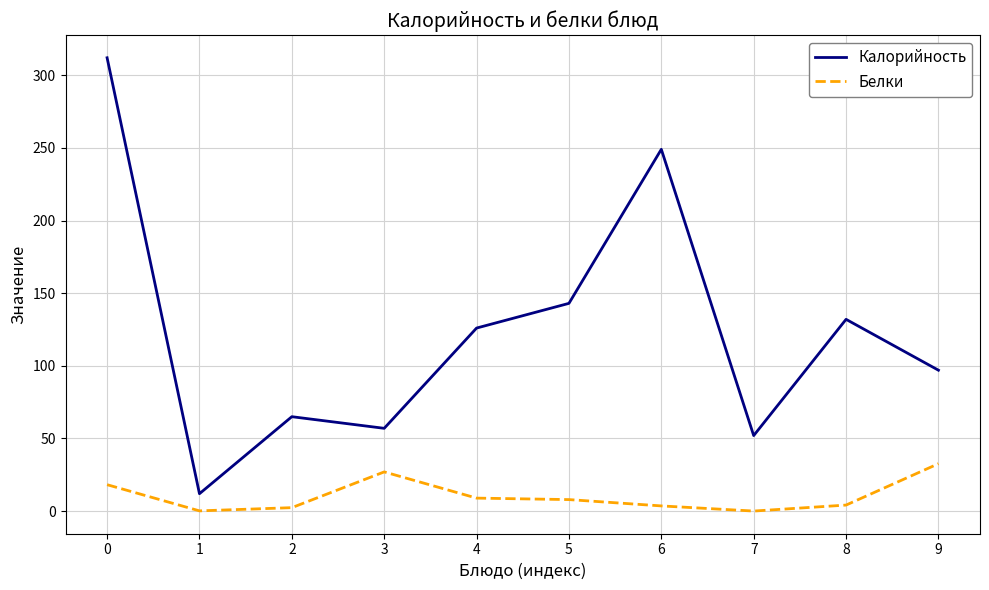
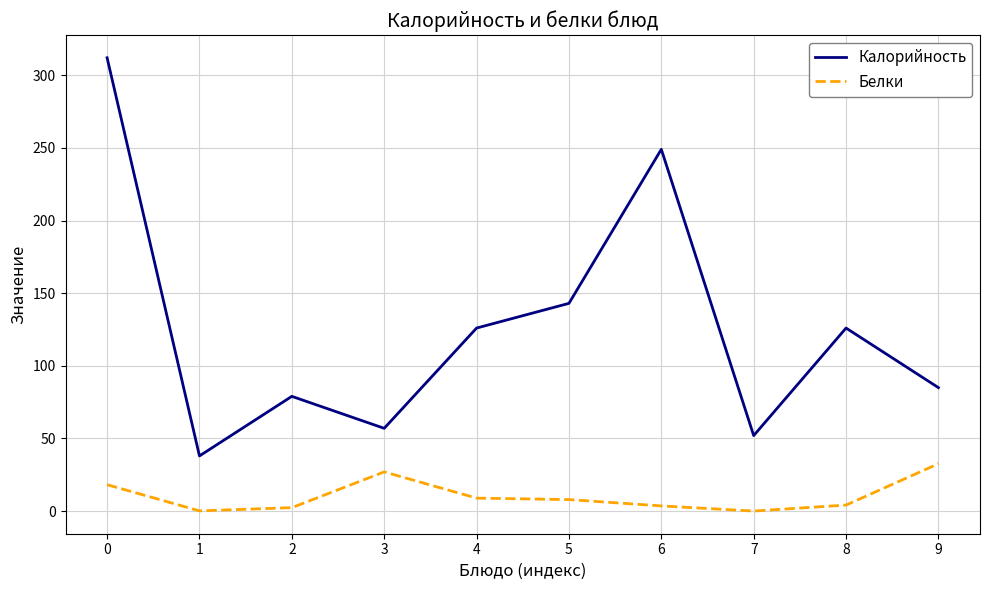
  {
    "Калорийность": {
      "0": 312,
-     "1": 12,
-     "2": 65,
+     "1": 38,
+     "2": 79,
      "3": 57,
      "4": 126,
      "5": 143,
      "6": 249,
      "7": 52,
-     "8": 132,
-     "9": 97
+     "8": 126,
+     "9": 85
    },
    "Белки": {
      "0": 18,
      "1": 0,
      "2": 2,
      "3": 27,
      "4": 9,
      "5": 8,
      "6": 4,
      "7": 0,
      "8": 4,
      "9": 33
    }
  }
